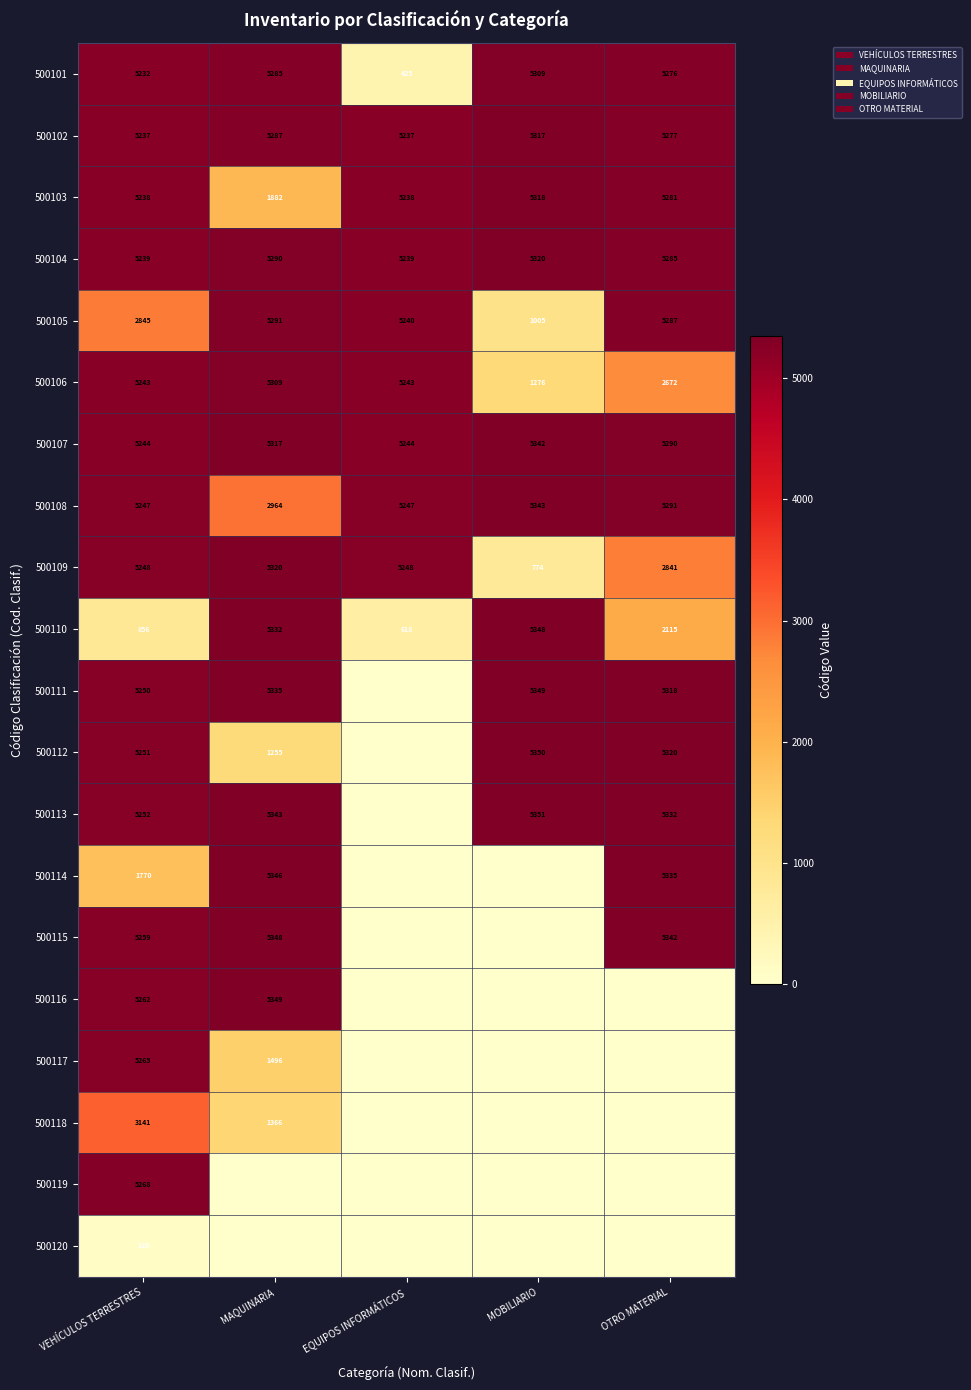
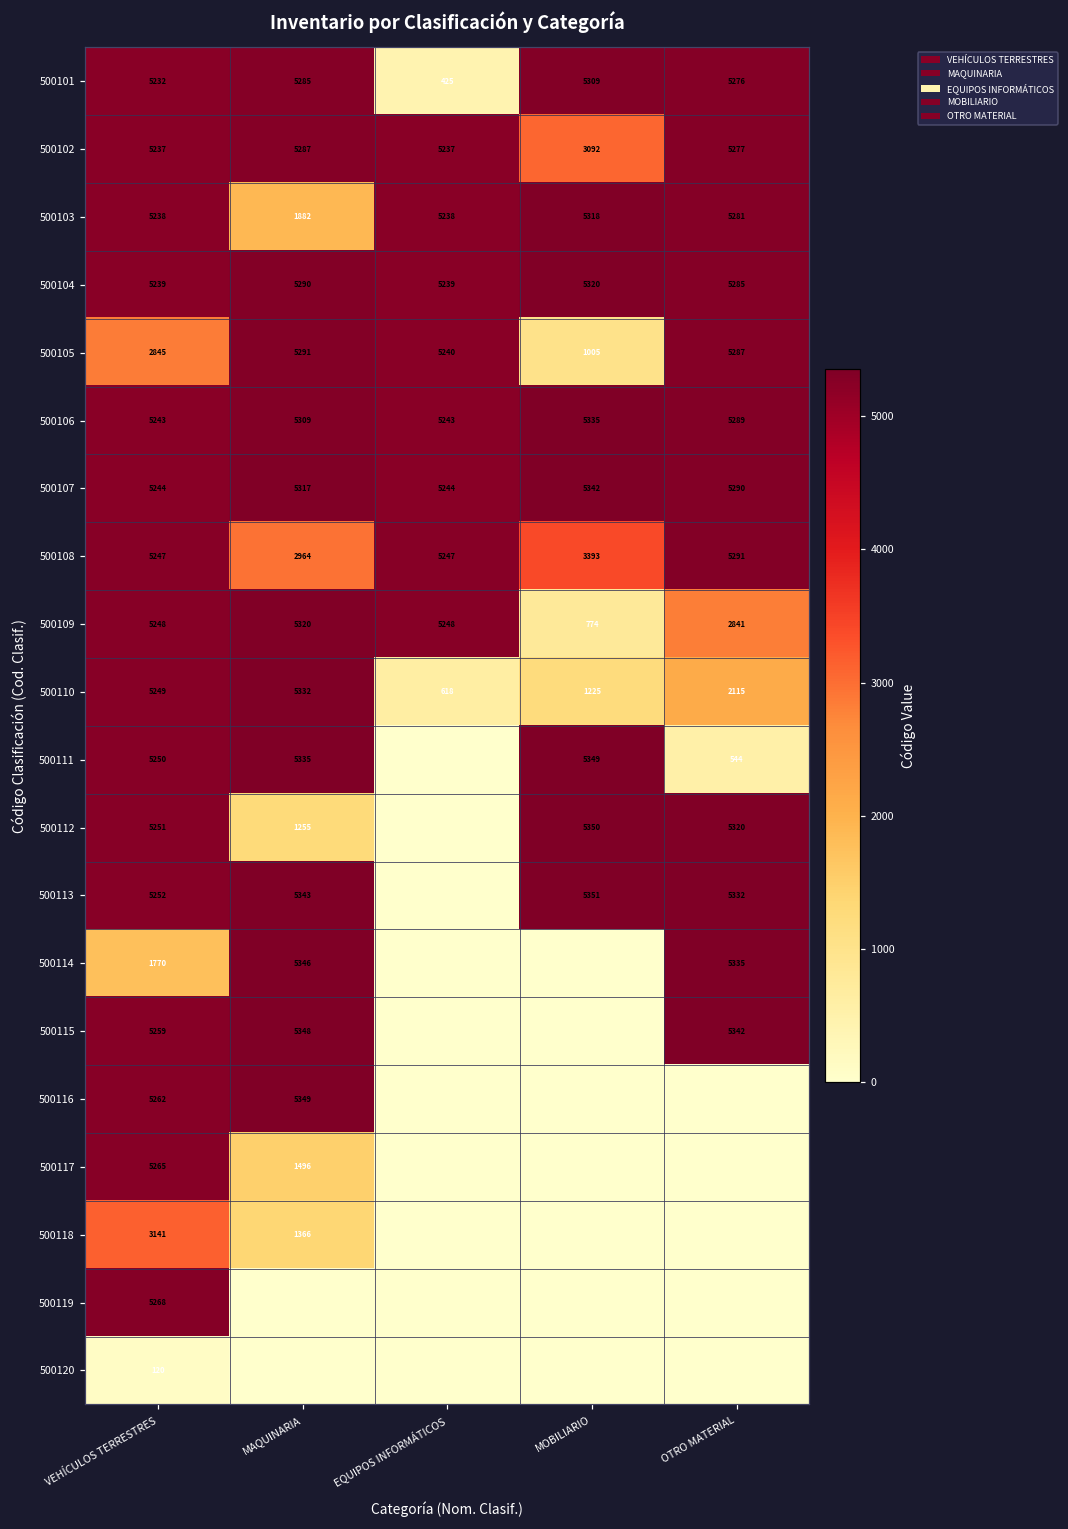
  {
    "500101": {
      "VEHÍCULOS TERRESTRES": 5232,
      "MAQUINARIA": 5285,
      "EQUIPOS INFORMÁTICOS": 425,
      "MOBILIARIO": 5309,
      "OTRO MATERIAL": 5276
    },
    "500102": {
      "VEHÍCULOS TERRESTRES": 5237,
      "MAQUINARIA": 5287,
      "EQUIPOS INFORMÁTICOS": 5237,
-     "MOBILIARIO": 5317,
+     "MOBILIARIO": 3092,
      "OTRO MATERIAL": 5277
    },
    "500103": {
      "VEHÍCULOS TERRESTRES": 5238,
      "MAQUINARIA": 1882,
      "EQUIPOS INFORMÁTICOS": 5238,
      "MOBILIARIO": 5318,
      "OTRO MATERIAL": 5281
    },
    "500104": {
      "VEHÍCULOS TERRESTRES": 5239,
      "MAQUINARIA": 5290,
      "EQUIPOS INFORMÁTICOS": 5239,
      "MOBILIARIO": 5320,
      "OTRO MATERIAL": 5285
    },
    "500105": {
      "VEHÍCULOS TERRESTRES": 2845,
      "MAQUINARIA": 5291,
      "EQUIPOS INFORMÁTICOS": 5240,
      "MOBILIARIO": 1005,
      "OTRO MATERIAL": 5287
    },
    "500106": {
      "VEHÍCULOS TERRESTRES": 5243,
      "MAQUINARIA": 5309,
      "EQUIPOS INFORMÁTICOS": 5243,
-     "MOBILIARIO": 1276,
-     "OTRO MATERIAL": 2672
+     "MOBILIARIO": 5335,
+     "OTRO MATERIAL": 5289
    },
    "500107": {
      "VEHÍCULOS TERRESTRES": 5244,
      "MAQUINARIA": 5317,
      "EQUIPOS INFORMÁTICOS": 5244,
      "MOBILIARIO": 5342,
      "OTRO MATERIAL": 5290
    },
    "500108": {
      "VEHÍCULOS TERRESTRES": 5247,
      "MAQUINARIA": 2964,
      "EQUIPOS INFORMÁTICOS": 5247,
-     "MOBILIARIO": 5343,
+     "MOBILIARIO": 3393,
      "OTRO MATERIAL": 5291
    },
    "500109": {
      "VEHÍCULOS TERRESTRES": 5248,
      "MAQUINARIA": 5320,
      "EQUIPOS INFORMÁTICOS": 5248,
      "MOBILIARIO": 774,
      "OTRO MATERIAL": 2841
    },
    "500110": {
-     "VEHÍCULOS TERRESTRES": 856,
+     "VEHÍCULOS TERRESTRES": 5249,
      "MAQUINARIA": 5332,
      "EQUIPOS INFORMÁTICOS": 618,
-     "MOBILIARIO": 5348,
+     "MOBILIARIO": 1225,
      "OTRO MATERIAL": 2115
    },
    "500111": {
      "VEHÍCULOS TERRESTRES": 5250,
      "MAQUINARIA": 5335,
      "MOBILIARIO": 5349,
-     "OTRO MATERIAL": 5318
+     "OTRO MATERIAL": 544
    },
    "500112": {
      "VEHÍCULOS TERRESTRES": 5251,
      "MAQUINARIA": 1255,
      "MOBILIARIO": 5350,
      "OTRO MATERIAL": 5320
    },
    "500113": {
      "VEHÍCULOS TERRESTRES": 5252,
      "MAQUINARIA": 5343,
      "MOBILIARIO": 5351,
      "OTRO MATERIAL": 5332
    },
    "500114": {
      "VEHÍCULOS TERRESTRES": 1770,
      "MAQUINARIA": 5346,
      "OTRO MATERIAL": 5335
    },
    "500115": {
      "VEHÍCULOS TERRESTRES": 5259,
      "MAQUINARIA": 5348,
      "OTRO MATERIAL": 5342
    },
    "500116": {
      "VEHÍCULOS TERRESTRES": 5262,
      "MAQUINARIA": 5349
    },
    "500117": {
      "VEHÍCULOS TERRESTRES": 5265,
      "MAQUINARIA": 1496
    },
    "500118": {
      "VEHÍCULOS TERRESTRES": 3141,
      "MAQUINARIA": 1366
    },
    "500119": {
      "VEHÍCULOS TERRESTRES": 5268
    },
    "500120": {
      "VEHÍCULOS TERRESTRES": 120
    }
  }
